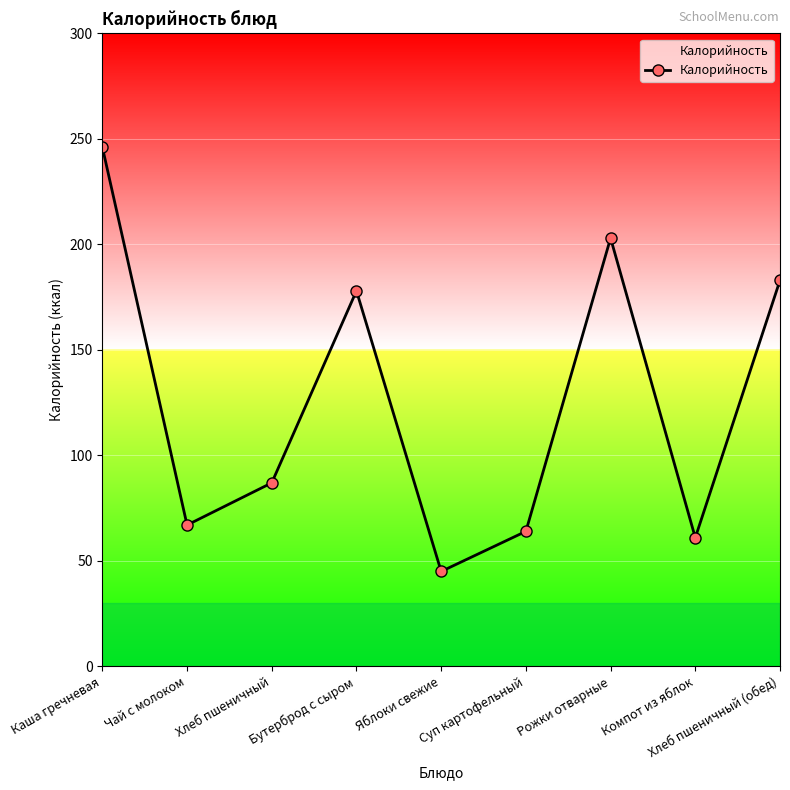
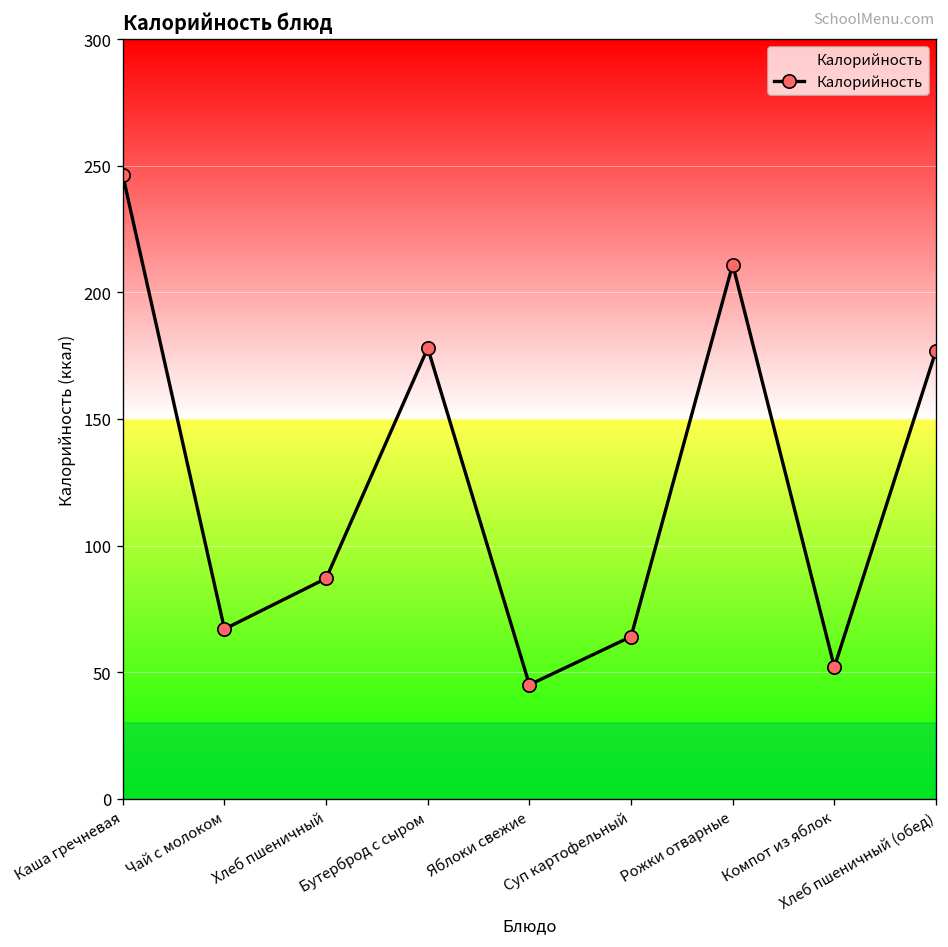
  {
    "Каша гречневая": 246,
    "Чай с молоком": 67,
    "Хлеб пшеничный": 87,
    "Бутерброд с сыром": 178,
    "Яблоки свежие": 45,
    "Суп картофельный": 64,
-   "Рожки отварные": 203,
-   "Компот из яблок": 61,
-   "Хлеб пшеничный (обед)": 183
+   "Рожки отварные": 211,
+   "Компот из яблок": 52,
+   "Хлеб пшеничный (обед)": 177
  }
